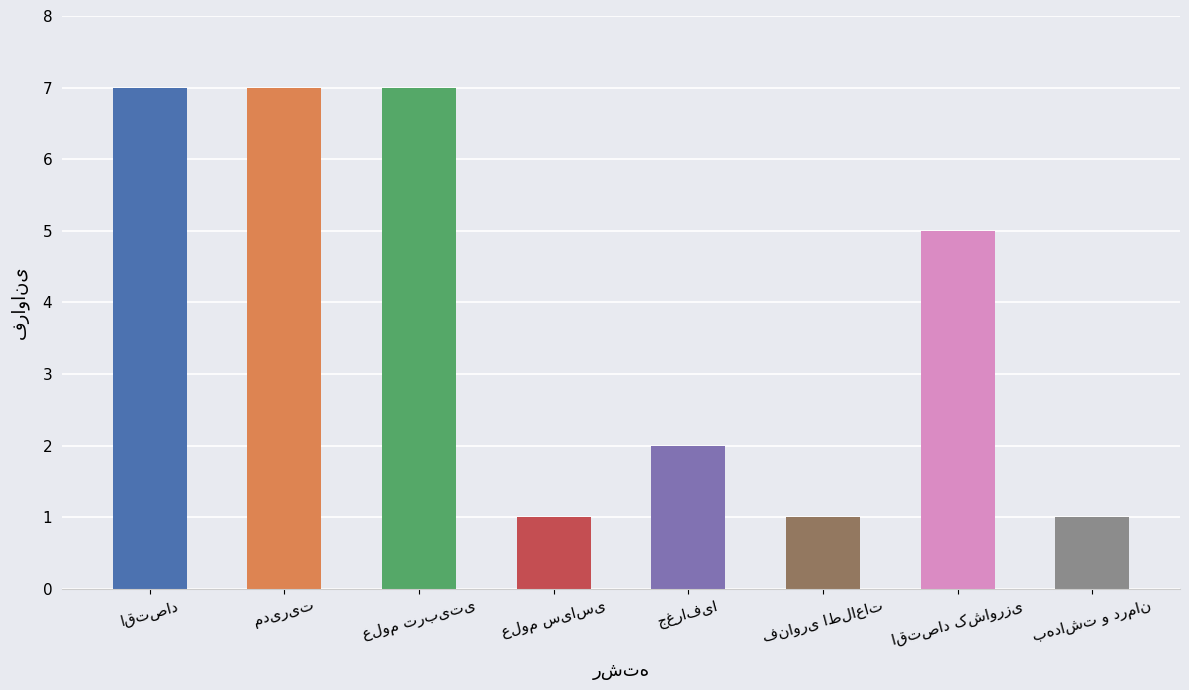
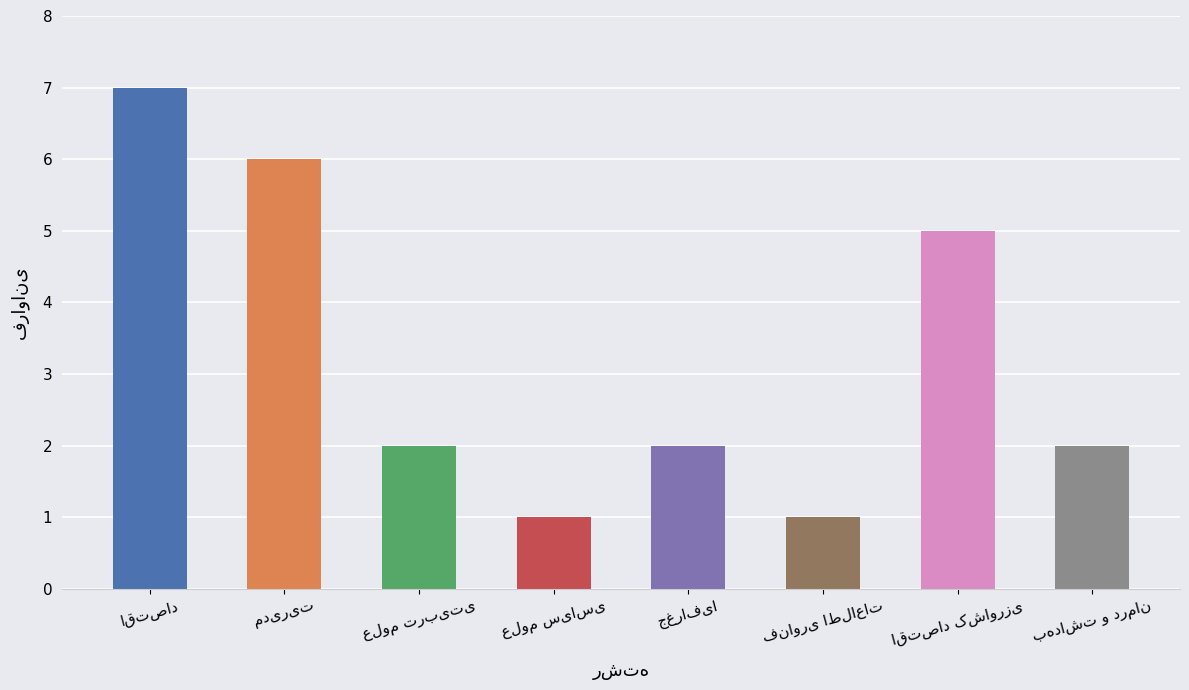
  {
    "اقتصاد": 7,
-   "مدیریت": 7,
-   "علوم تربیتی": 7,
+   "مدیریت": 6,
+   "علوم تربیتی": 2,
    "علوم سیاسی": 1,
    "جغرافیا": 2,
    "فناوری اطلاعات": 1,
    "اقتصاد کشاورزی": 5,
-   "بهداشت و درمان": 1
+   "بهداشت و درمان": 2
  }
